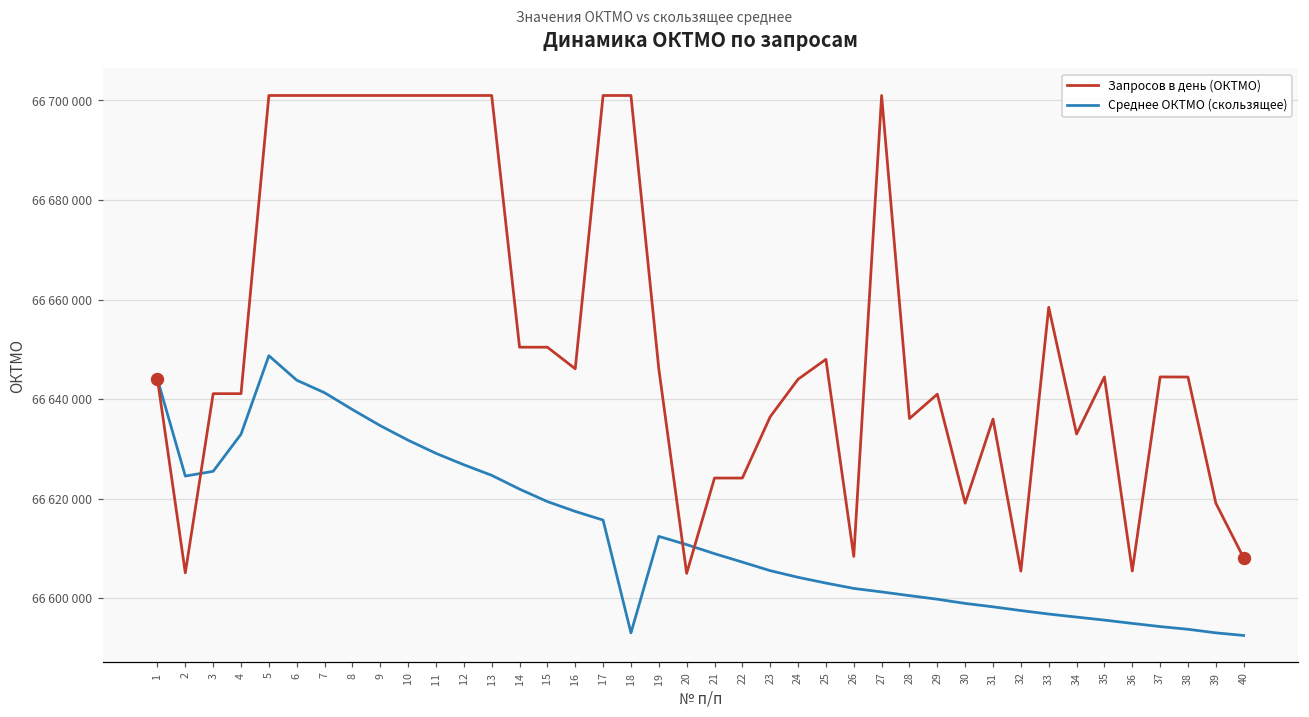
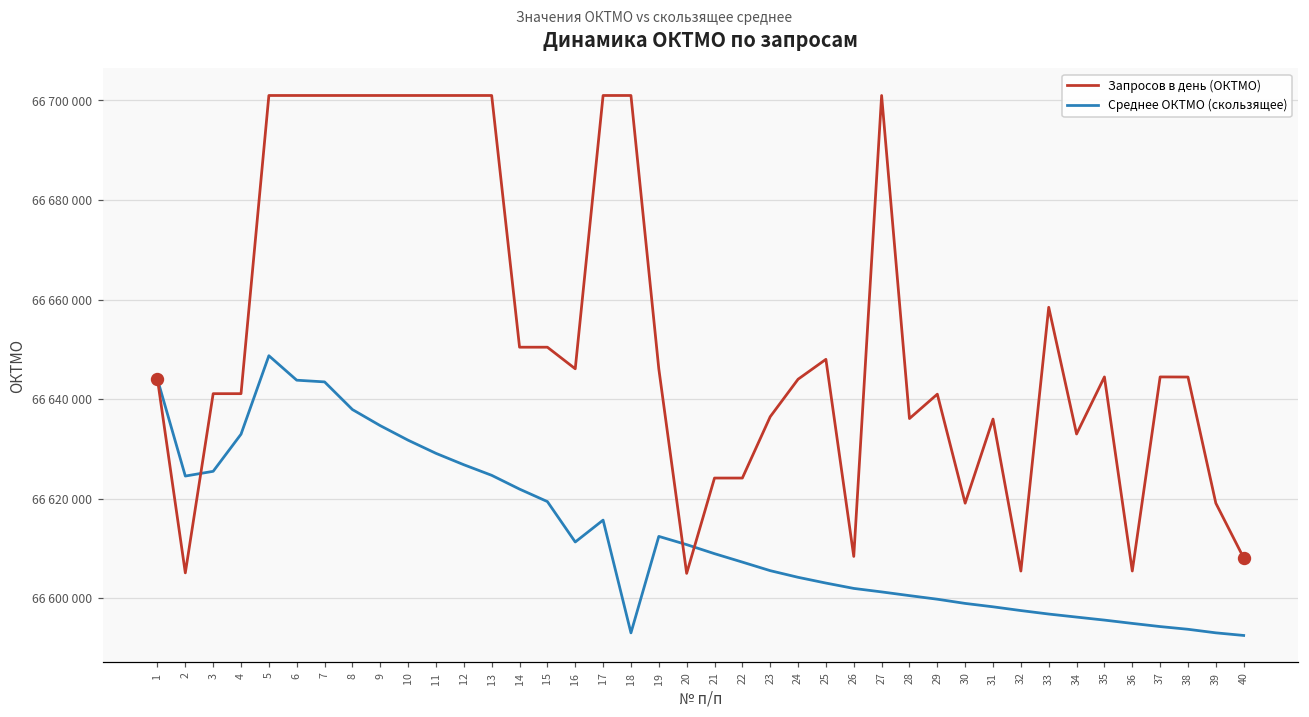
  {
    "Среднее ОКТМО (скользящее)": {
      "2": 66625000,
      "3": 66626000,
      "4": 66633000,
      "5": 66649000,
      "6": 66644000,
-     "7": 66641000,
+     "7": 66643000,
      "8": 66638000,
      "9": 66635000,
      "10": 66632000,
      "11": 66629000,
      "12": 66627000,
      "13": 66625000,
      "14": 66622000,
      "15": 66619000,
-     "16": 66617000,
+     "16": 66611000,
      "17": 66616000,
      "18": 66593000,
      "19": 66612000,
      "20": 66611000,
      "21": 66609000,
      "22": 66607000,
      "23": 66606000,
      "24": 66604000,
      "25": 66603000,
      "26": 66602000,
      "27": 66601000,
      "28": 66601000,
      "29": 66600000,
      "30": 66599000,
      "31": 66598000,
      "32": 66598000,
      "33": 66597000,
      "34": 66596000,
      "35": 66596000,
      "36": 66595000,
      "37": 66594000,
      "38": 66594000,
      "39": 66593000,
      "40": 66593000
    }
  }
